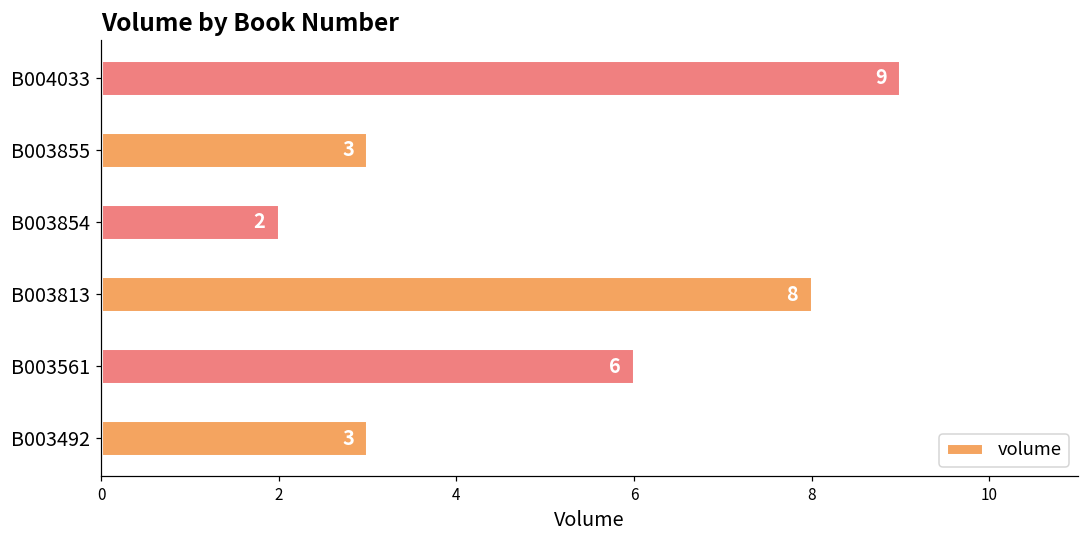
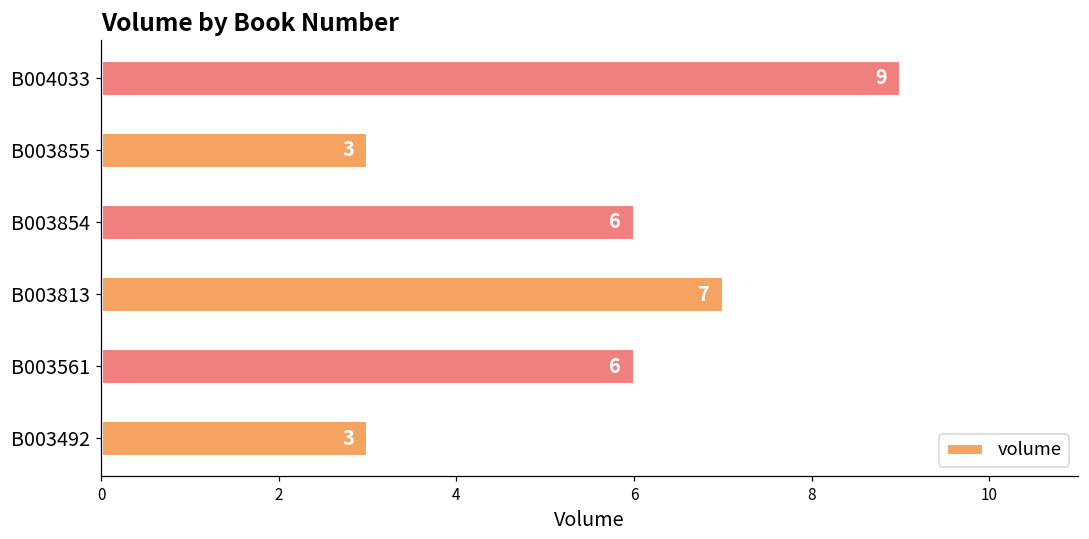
  {
    "B004033": 9,
    "B003855": 3,
-   "B003854": 2,
-   "B003813": 8,
+   "B003854": 6,
+   "B003813": 7,
    "B003561": 6,
    "B003492": 3
  }
